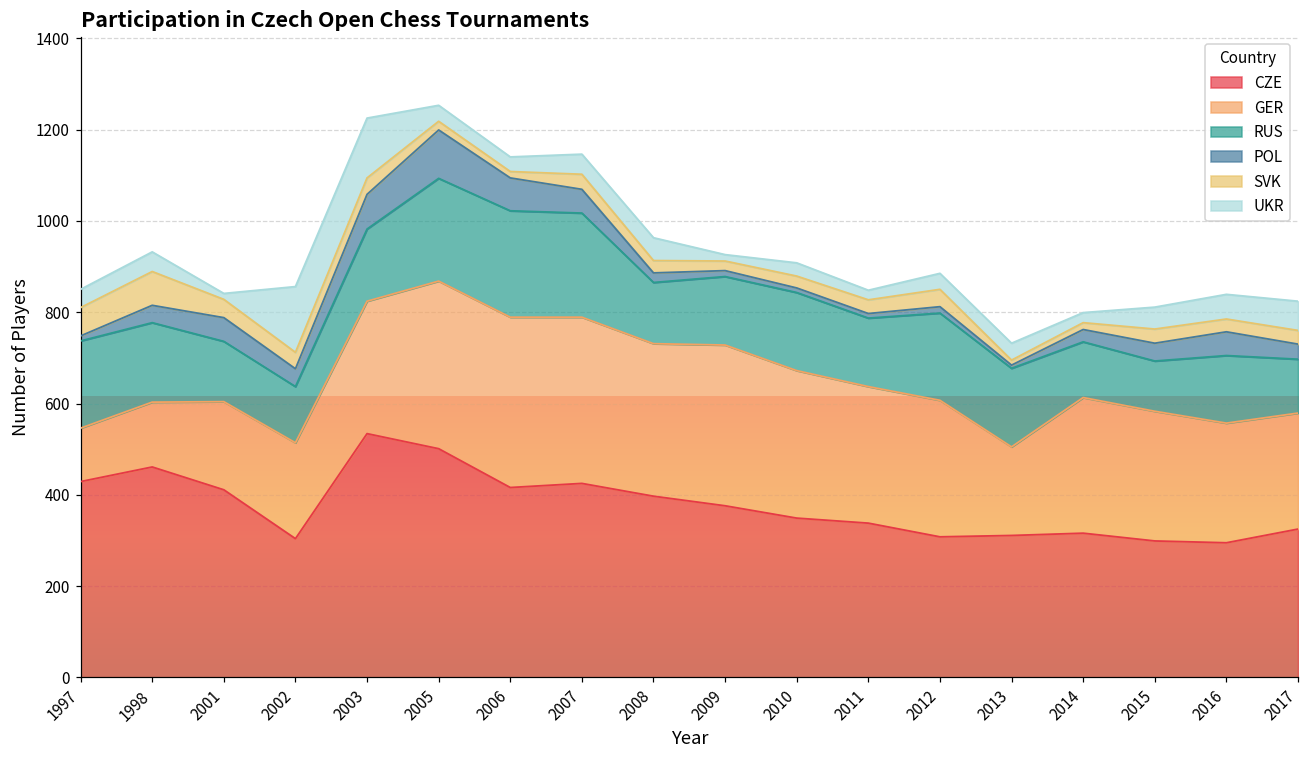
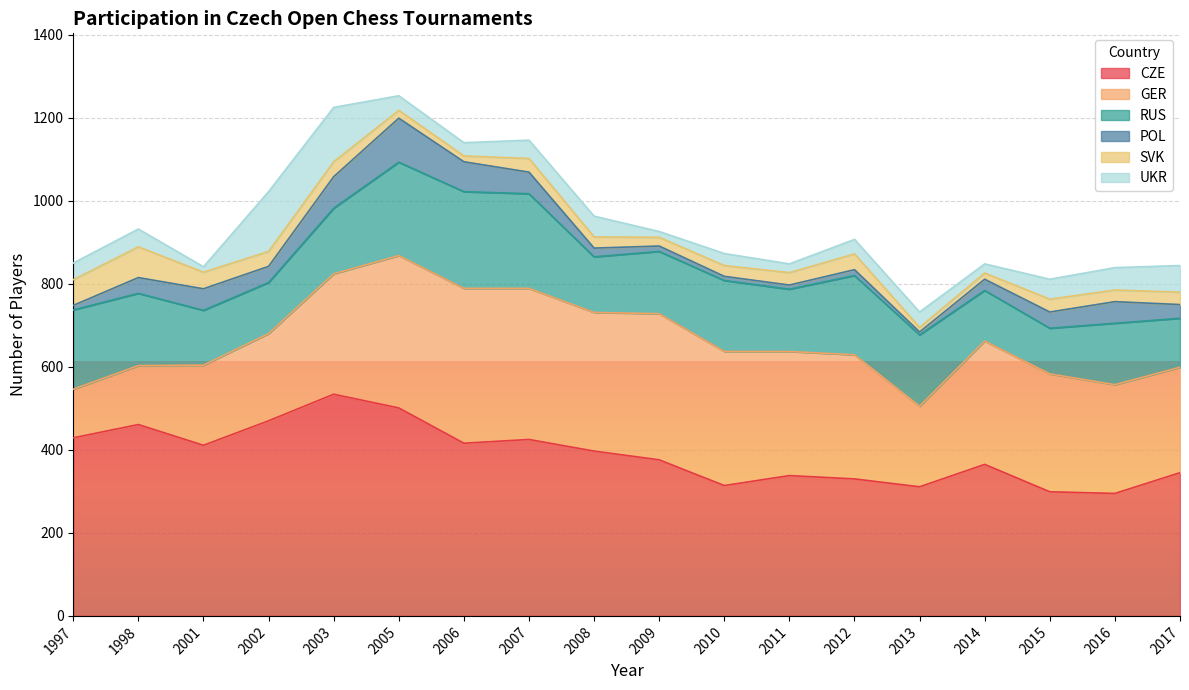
  {
    "CZE": {
      "1997": 430,
      "1998": 460,
      "2001": 410,
-     "2002": 300,
+     "2002": 470,
      "2003": 530,
      "2005": 500,
      "2006": 420,
      "2007": 430,
      "2008": 400,
      "2009": 380,
-     "2010": 350,
+     "2010": 310,
      "2011": 340,
-     "2012": 310,
+     "2012": 330,
      "2013": 310,
-     "2014": 320,
+     "2014": 370,
      "2015": 300,
      "2016": 300,
-     "2017": 330
+     "2017": 350
    },
    "UKR": {
      "1997": 40,
      "1998": 40,
      "2001": 10,
      "2002": 140,
      "2003": 130,
      "2005": 40,
      "2006": 30,
      "2007": 40,
      "2008": 50,
      "2009": 10,
      "2010": 30,
      "2011": 20,
      "2012": 40,
      "2013": 40,
      "2014": 20,
      "2015": 50,
      "2016": 50,
      "2017": 60
    }
  }
